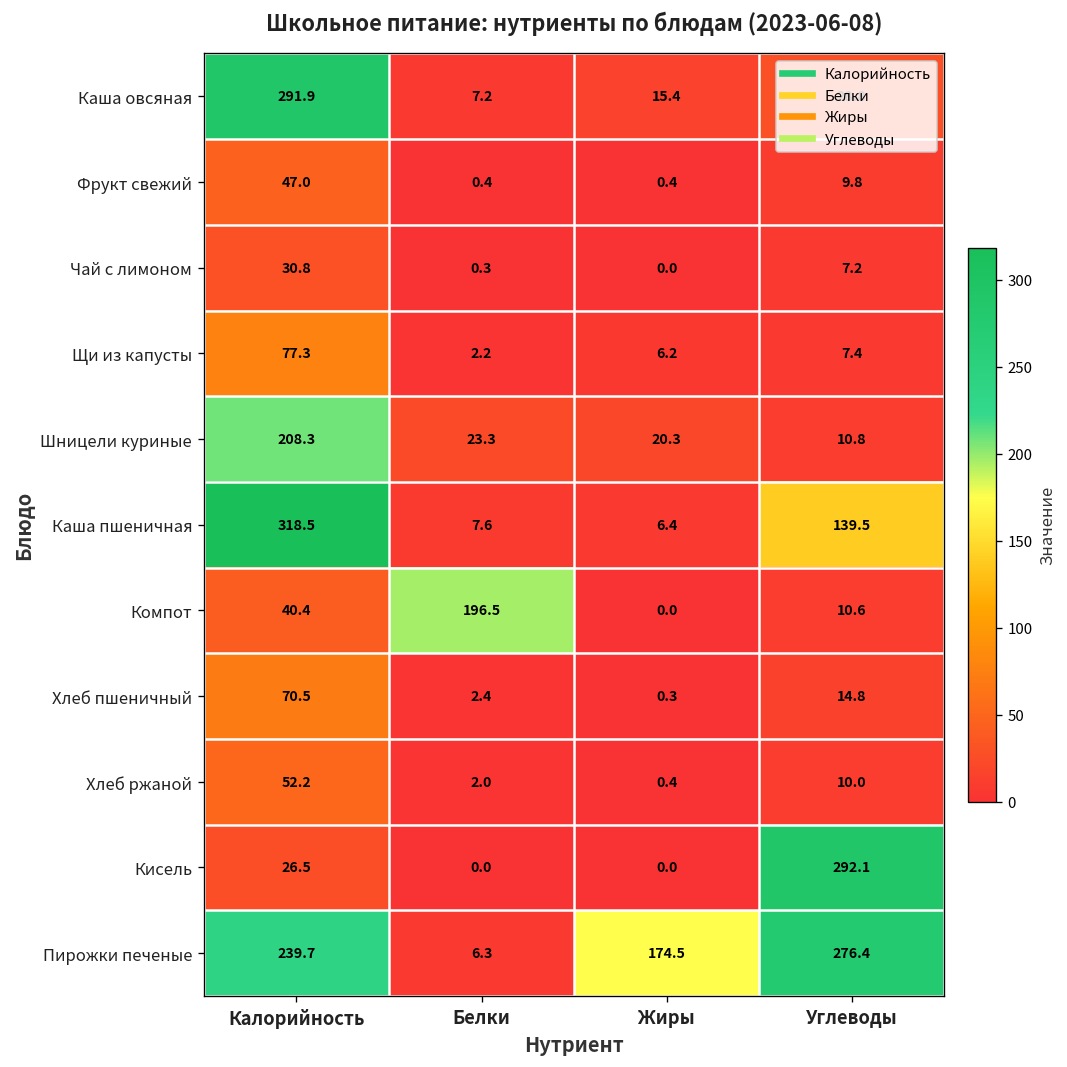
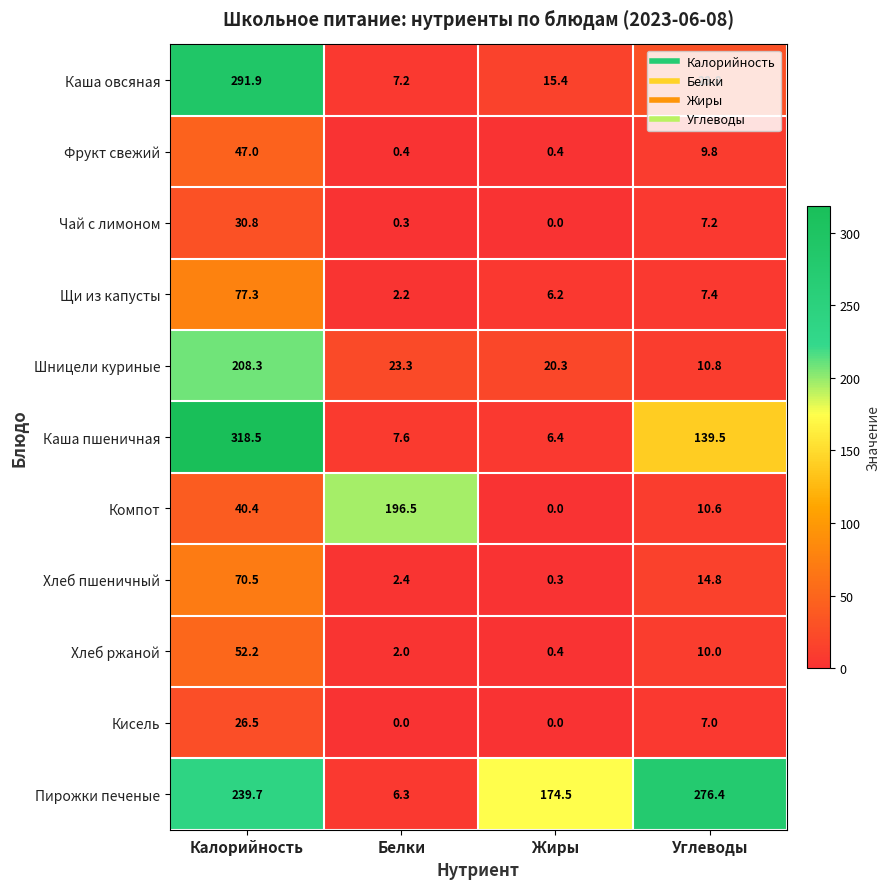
  {
    "Каша овсяная": {
      "Калорийность": 291.9,
      "Белки": 7.2,
      "Жиры": 15.4
    },
    "Фрукт свежий": {
      "Калорийность": 47.0,
      "Белки": 0.4,
      "Жиры": 0.4,
      "Углеводы": 9.8
    },
    "Чай с лимоном": {
      "Калорийность": 30.8,
      "Белки": 0.3,
      "Жиры": 0.0,
      "Углеводы": 7.2
    },
    "Щи из капусты": {
      "Калорийность": 77.3,
      "Белки": 2.2,
      "Жиры": 6.2,
      "Углеводы": 7.4
    },
    "Шницели куриные": {
      "Калорийность": 208.3,
      "Белки": 23.3,
      "Жиры": 20.3,
      "Углеводы": 10.8
    },
    "Каша пшеничная": {
      "Калорийность": 318.5,
      "Белки": 7.6,
      "Жиры": 6.4,
      "Углеводы": 139.5
    },
    "Компот": {
      "Калорийность": 40.4,
      "Белки": 196.5,
      "Жиры": 0.0,
      "Углеводы": 10.6
    },
    "Хлеб пшеничный": {
      "Калорийность": 70.5,
      "Белки": 2.4,
      "Жиры": 0.3,
      "Углеводы": 14.8
    },
    "Хлеб ржаной": {
      "Калорийность": 52.2,
      "Белки": 2.0,
      "Жиры": 0.4,
      "Углеводы": 10.0
    },
    "Кисель": {
      "Калорийность": 26.5,
      "Белки": 0.0,
      "Жиры": 0.0,
-     "Углеводы": 292.1
+     "Углеводы": 7.0
    },
    "Пирожки печеные": {
      "Калорийность": 239.7,
      "Белки": 6.3,
      "Жиры": 174.5,
      "Углеводы": 276.4
    }
  }
